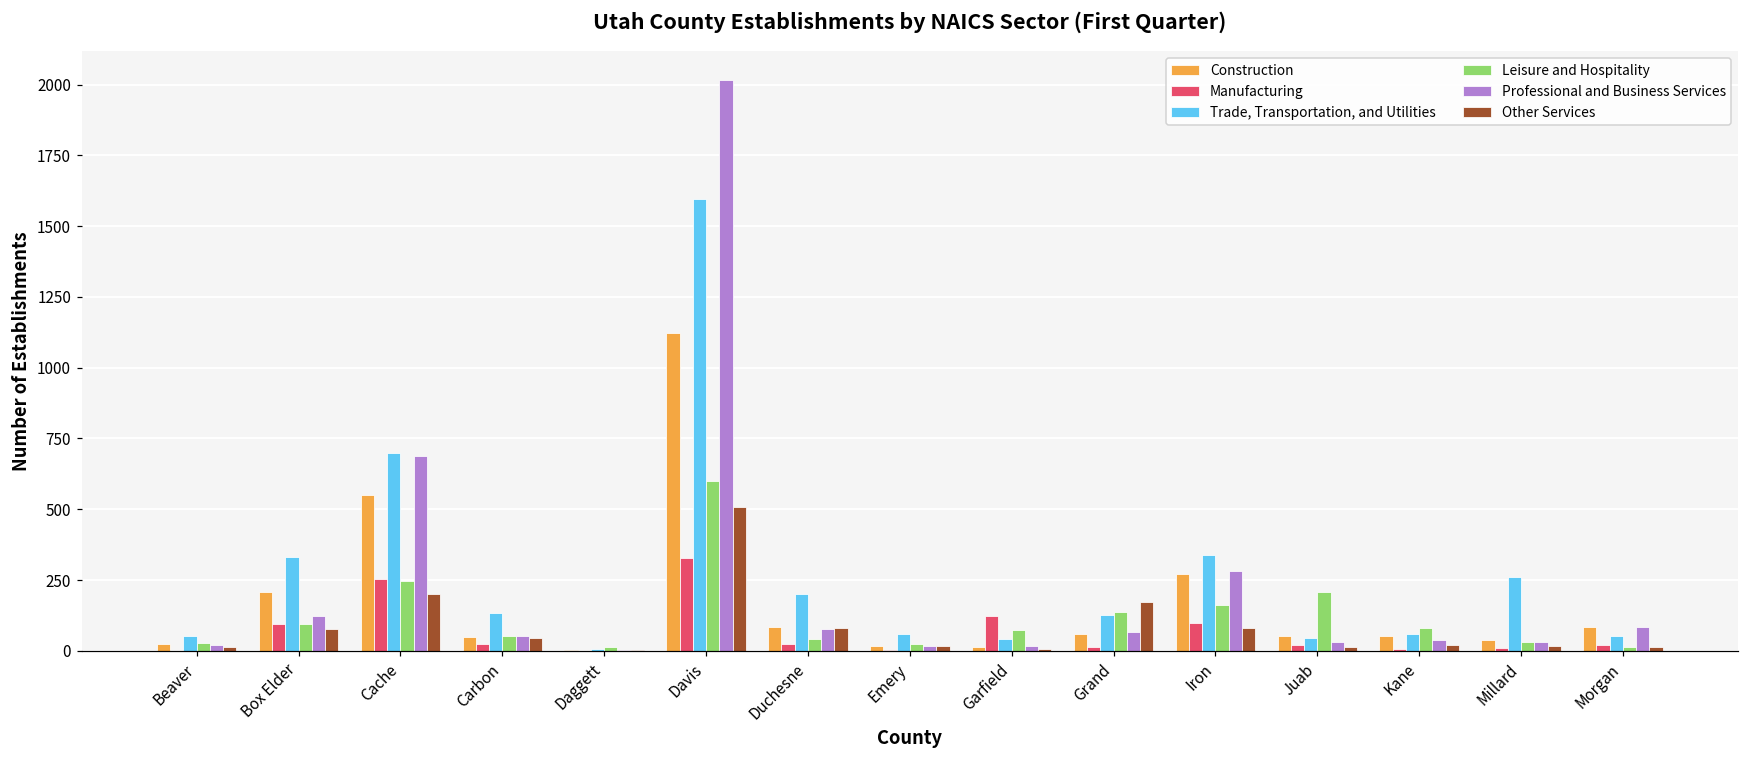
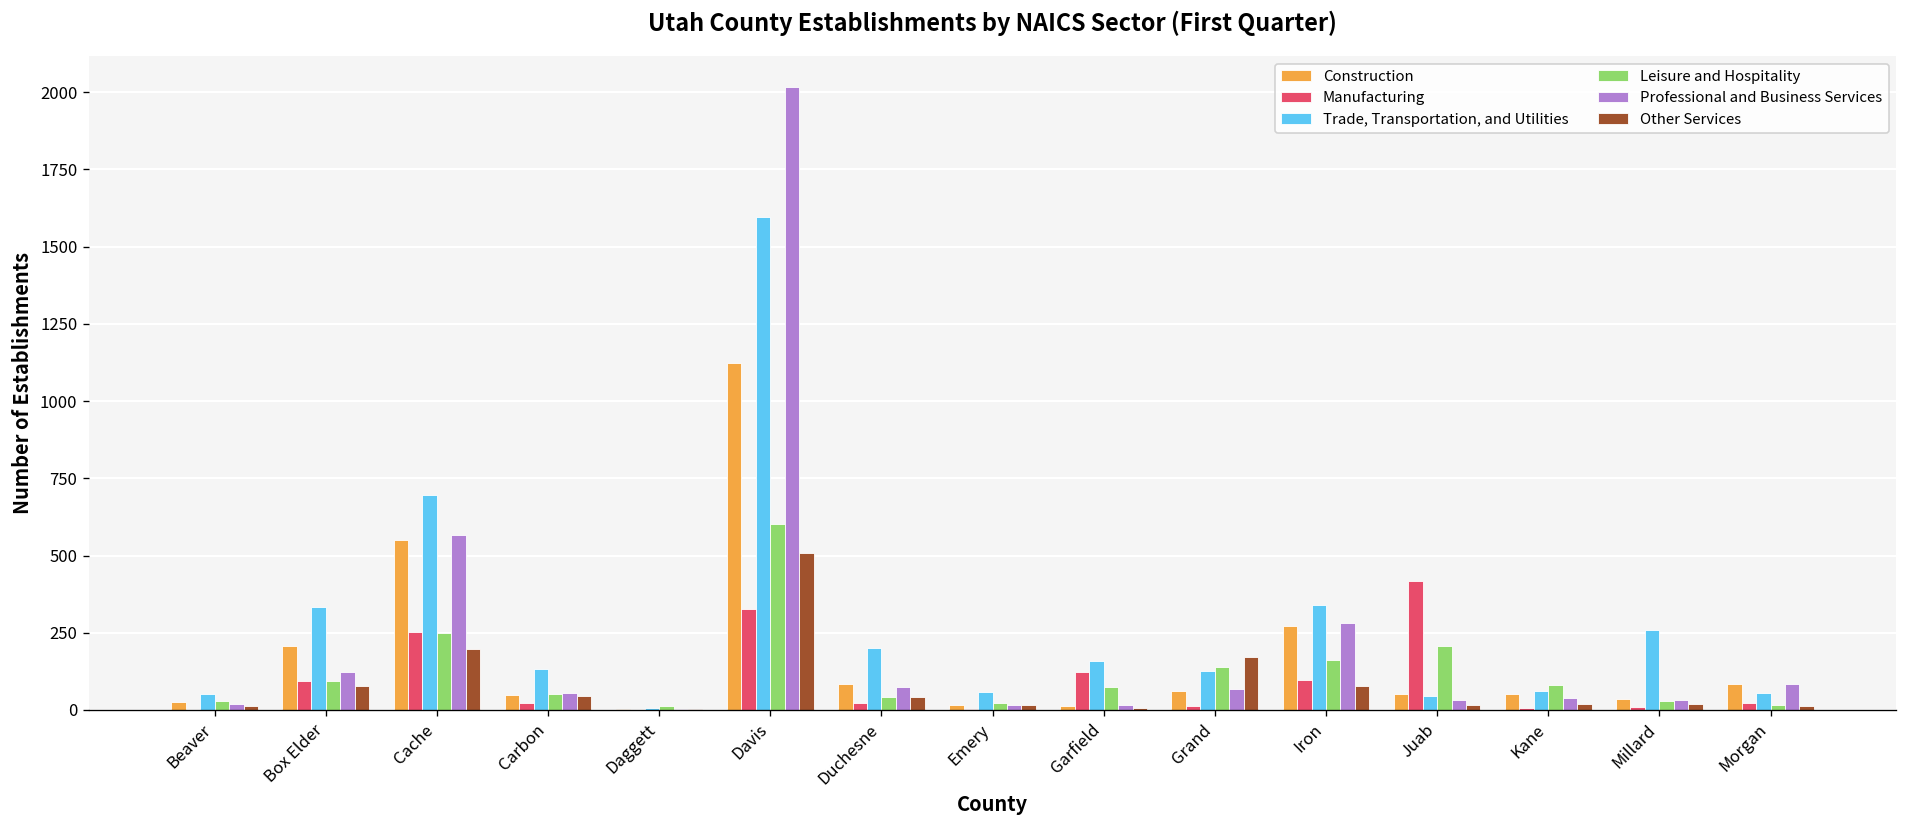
  {
    "Construction": {
      "Beaver": 30,
      "Box Elder": 210,
      "Cache": 550,
      "Carbon": 50,
      "Davis": 1120,
      "Duchesne": 80,
      "Emery": 20,
      "Garfield": 10,
      "Grand": 60,
      "Iron": 270,
      "Juab": 50,
      "Kane": 50,
      "Millard": 40,
      "Morgan": 90
    },
    "Manufacturing": {
      "Beaver": 0,
      "Box Elder": 100,
      "Cache": 250,
      "Carbon": 20,
      "Daggett": 0,
      "Davis": 330,
      "Duchesne": 20,
      "Garfield": 120,
      "Grand": 10,
      "Iron": 100,
-     "Juab": 20,
+     "Juab": 420,
      "Millard": 10,
      "Morgan": 20
    },
    "Trade, Transportation, and Utilities": {
      "Beaver": 50,
      "Box Elder": 330,
      "Cache": 700,
      "Carbon": 130,
      "Davis": 1600,
      "Duchesne": 200,
      "Emery": 60,
-     "Garfield": 40,
+     "Garfield": 160,
      "Grand": 130,
      "Iron": 340,
      "Juab": 50,
      "Kane": 60,
      "Millard": 260,
      "Morgan": 50
    },
    "Leisure and Hospitality": {
      "Beaver": 30,
      "Box Elder": 90,
      "Cache": 250,
      "Carbon": 50,
      "Daggett": 10,
      "Davis": 600,
      "Duchesne": 40,
      "Emery": 20,
      "Garfield": 70,
      "Grand": 140,
      "Iron": 160,
      "Juab": 210,
      "Kane": 80,
      "Millard": 30,
      "Morgan": 20
    },
    "Professional and Business Services": {
      "Beaver": 20,
      "Box Elder": 120,
-     "Cache": 690,
+     "Cache": 570,
      "Carbon": 50,
      "Davis": 2020,
      "Duchesne": 80,
      "Emery": 20,
      "Garfield": 20,
      "Grand": 70,
      "Iron": 280,
      "Juab": 30,
      "Kane": 40,
      "Millard": 30,
      "Morgan": 80
    },
    "Other Services": {
      "Beaver": 10,
      "Box Elder": 80,
      "Cache": 200,
      "Carbon": 40,
      "Davis": 510,
-     "Duchesne": 80,
+     "Duchesne": 40,
      "Emery": 20,
      "Grand": 170,
      "Iron": 80,
      "Juab": 20,
      "Kane": 20,
      "Millard": 20,
      "Morgan": 10
    }
  }
